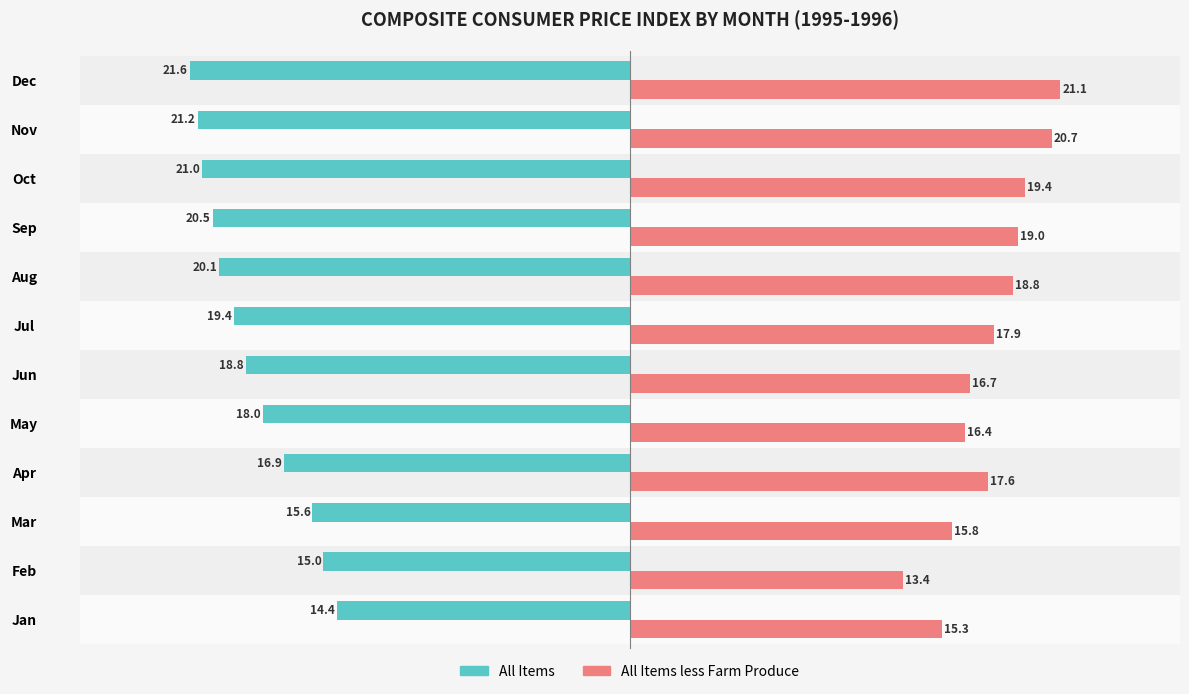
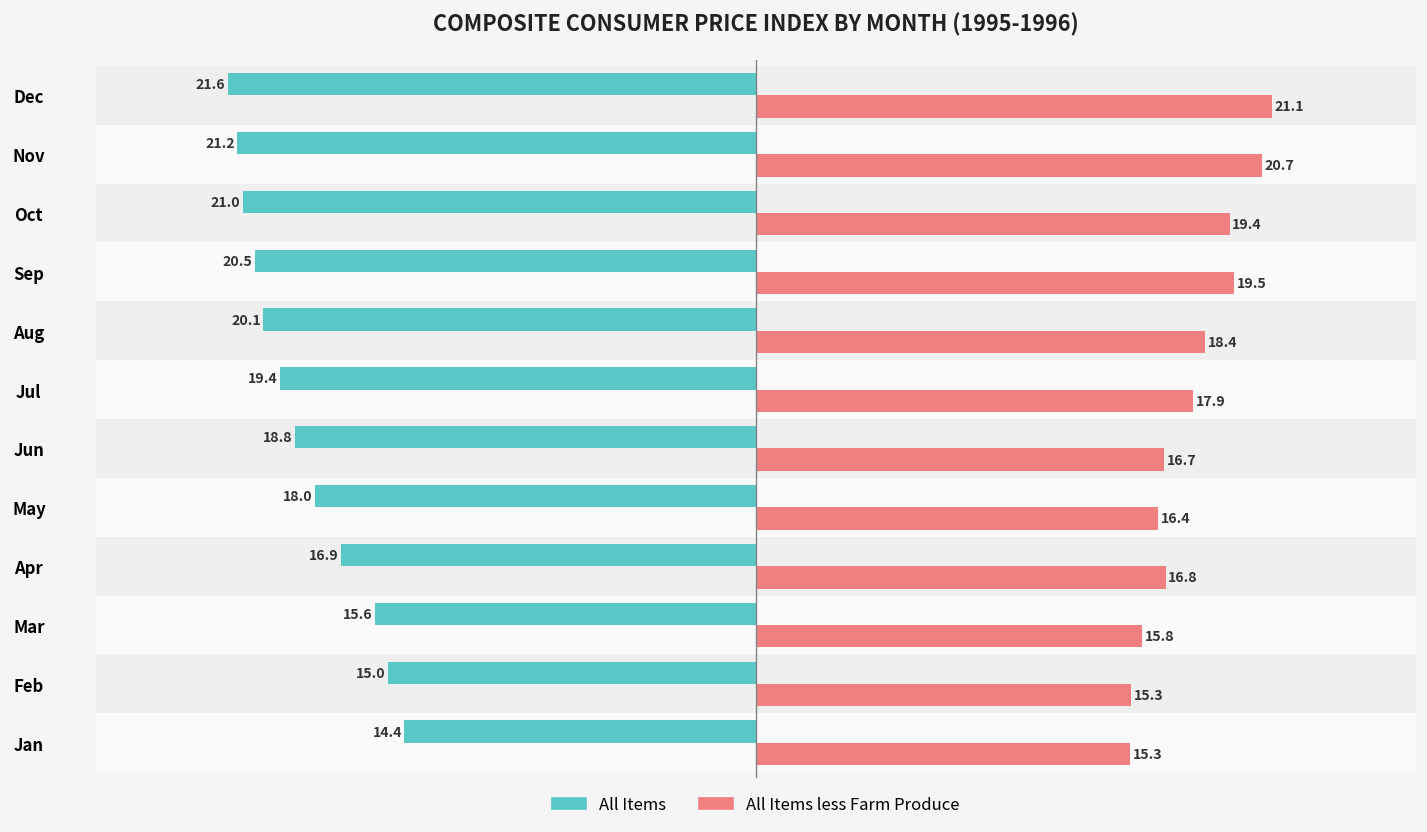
  {
    "All Items less Farm Produce": {
      "Dec": 21.1,
      "Nov": 20.7,
      "Oct": 19.4,
-     "Sep": 19.0,
-     "Aug": 18.8,
+     "Sep": 19.5,
+     "Aug": 18.4,
      "Jul": 17.9,
      "Jun": 16.7,
      "May": 16.4,
-     "Apr": 17.6,
+     "Apr": 16.8,
      "Mar": 15.8,
-     "Feb": 13.4,
+     "Feb": 15.3,
      "Jan": 15.3
    }
  }
